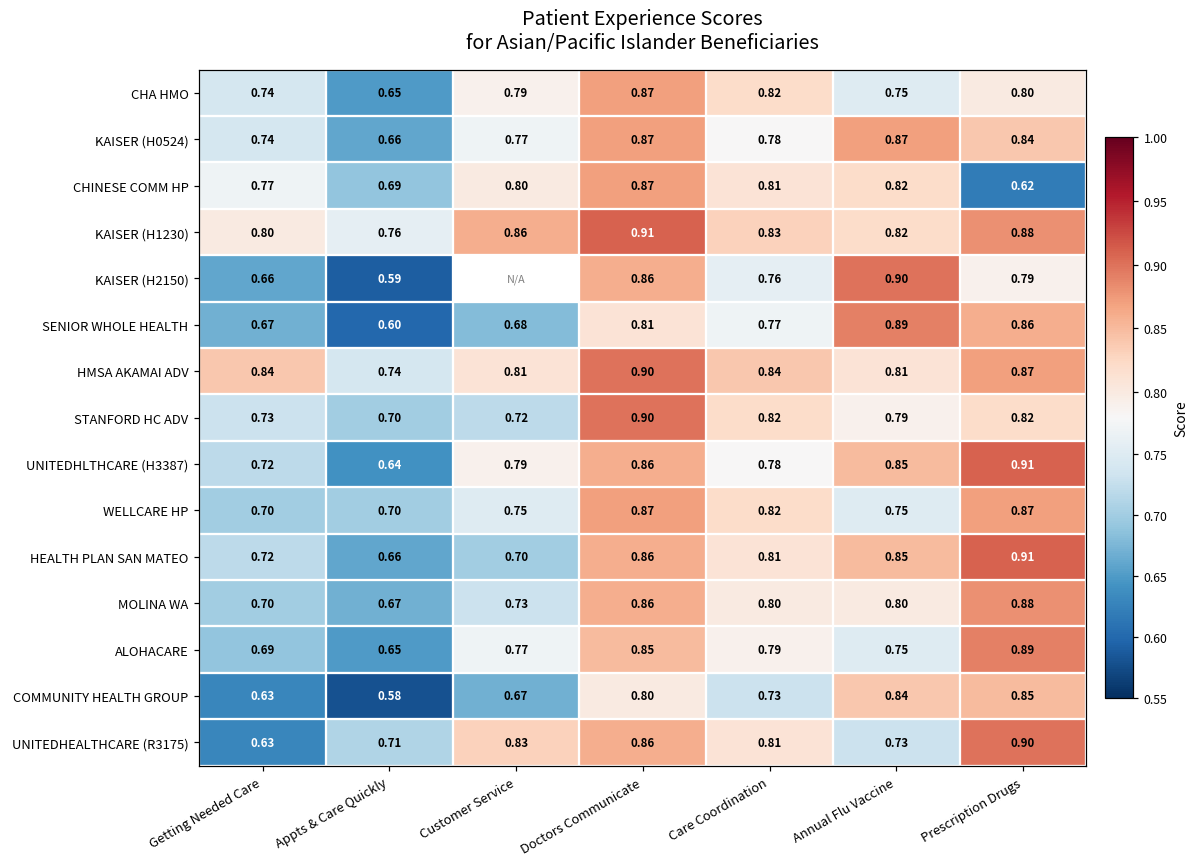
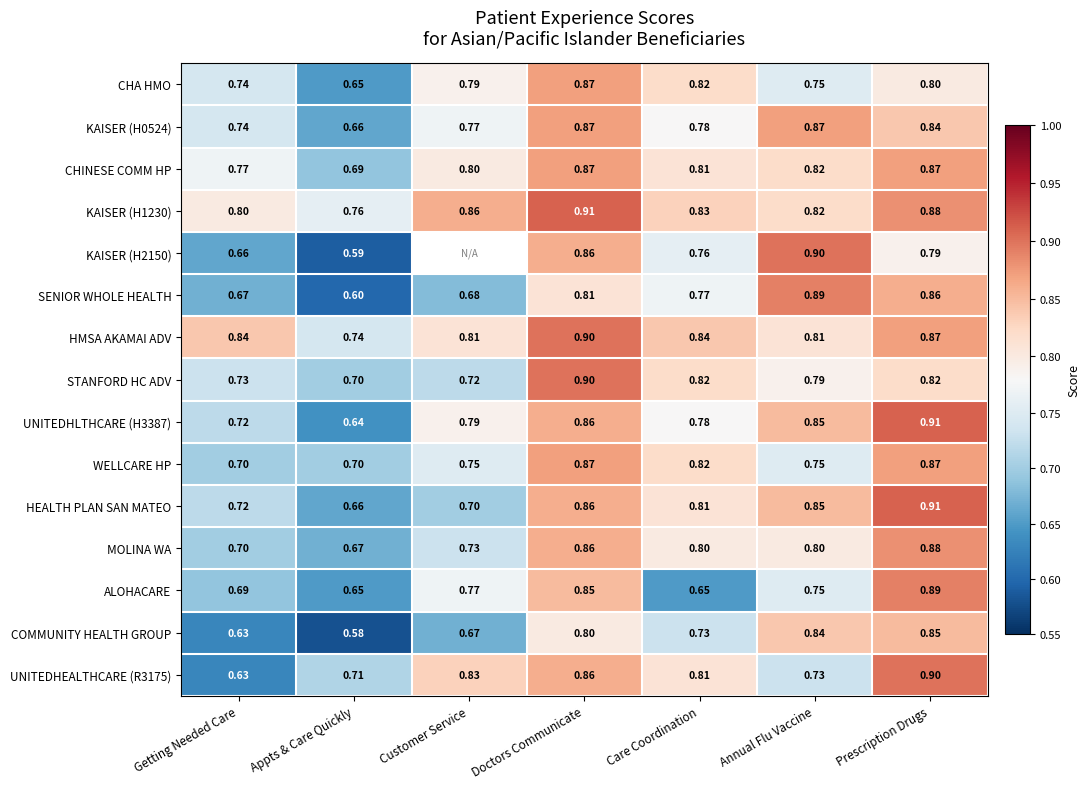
  {
    "CHA HMO": {
      "Getting Needed Care": 0.74,
      "Appts & Care Quickly": 0.65,
      "Customer Service": 0.79,
      "Doctors Communicate": 0.87,
      "Care Coordination": 0.82,
      "Annual Flu Vaccine": 0.75,
      "Prescription Drugs": 0.80
    },
    "KAISER (H0524)": {
      "Getting Needed Care": 0.74,
      "Appts & Care Quickly": 0.66,
      "Customer Service": 0.77,
      "Doctors Communicate": 0.87,
      "Care Coordination": 0.78,
      "Annual Flu Vaccine": 0.87,
      "Prescription Drugs": 0.84
    },
    "CHINESE COMM HP": {
      "Getting Needed Care": 0.77,
      "Appts & Care Quickly": 0.69,
      "Customer Service": 0.80,
      "Doctors Communicate": 0.87,
      "Care Coordination": 0.81,
      "Annual Flu Vaccine": 0.82,
-     "Prescription Drugs": 0.62
+     "Prescription Drugs": 0.87
    },
    "KAISER (H1230)": {
      "Getting Needed Care": 0.80,
      "Appts & Care Quickly": 0.76,
      "Customer Service": 0.86,
      "Doctors Communicate": 0.91,
      "Care Coordination": 0.83,
      "Annual Flu Vaccine": 0.82,
      "Prescription Drugs": 0.88
    },
    "KAISER (H2150)": {
      "Getting Needed Care": 0.66,
      "Appts & Care Quickly": 0.59,
      "Doctors Communicate": 0.86,
      "Care Coordination": 0.76,
      "Annual Flu Vaccine": 0.90,
      "Prescription Drugs": 0.79
    },
    "SENIOR WHOLE HEALTH": {
      "Getting Needed Care": 0.67,
      "Appts & Care Quickly": 0.60,
      "Customer Service": 0.68,
      "Doctors Communicate": 0.81,
      "Care Coordination": 0.77,
      "Annual Flu Vaccine": 0.89,
      "Prescription Drugs": 0.86
    },
    "HMSA AKAMAI ADV": {
      "Getting Needed Care": 0.84,
      "Appts & Care Quickly": 0.74,
      "Customer Service": 0.81,
      "Doctors Communicate": 0.90,
      "Care Coordination": 0.84,
      "Annual Flu Vaccine": 0.81,
      "Prescription Drugs": 0.87
    },
    "STANFORD HC ADV": {
      "Getting Needed Care": 0.73,
      "Appts & Care Quickly": 0.70,
      "Customer Service": 0.72,
      "Doctors Communicate": 0.90,
      "Care Coordination": 0.82,
      "Annual Flu Vaccine": 0.79,
      "Prescription Drugs": 0.82
    },
    "UNITEDHLTHCARE (H3387)": {
      "Getting Needed Care": 0.72,
      "Appts & Care Quickly": 0.64,
      "Customer Service": 0.79,
      "Doctors Communicate": 0.86,
      "Care Coordination": 0.78,
      "Annual Flu Vaccine": 0.85,
      "Prescription Drugs": 0.91
    },
    "WELLCARE HP": {
      "Getting Needed Care": 0.70,
      "Appts & Care Quickly": 0.70,
      "Customer Service": 0.75,
      "Doctors Communicate": 0.87,
      "Care Coordination": 0.82,
      "Annual Flu Vaccine": 0.75,
      "Prescription Drugs": 0.87
    },
    "HEALTH PLAN SAN MATEO": {
      "Getting Needed Care": 0.72,
      "Appts & Care Quickly": 0.66,
      "Customer Service": 0.70,
      "Doctors Communicate": 0.86,
      "Care Coordination": 0.81,
      "Annual Flu Vaccine": 0.85,
      "Prescription Drugs": 0.91
    },
    "MOLINA WA": {
      "Getting Needed Care": 0.70,
      "Appts & Care Quickly": 0.67,
      "Customer Service": 0.73,
      "Doctors Communicate": 0.86,
      "Care Coordination": 0.80,
      "Annual Flu Vaccine": 0.80,
      "Prescription Drugs": 0.88
    },
    "ALOHACARE": {
      "Getting Needed Care": 0.69,
      "Appts & Care Quickly": 0.65,
      "Customer Service": 0.77,
      "Doctors Communicate": 0.85,
-     "Care Coordination": 0.79,
+     "Care Coordination": 0.65,
      "Annual Flu Vaccine": 0.75,
      "Prescription Drugs": 0.89
    },
    "COMMUNITY HEALTH GROUP": {
      "Getting Needed Care": 0.63,
      "Appts & Care Quickly": 0.58,
      "Customer Service": 0.67,
      "Doctors Communicate": 0.80,
      "Care Coordination": 0.73,
      "Annual Flu Vaccine": 0.84,
      "Prescription Drugs": 0.85
    },
    "UNITEDHEALTHCARE (R3175)": {
      "Getting Needed Care": 0.63,
      "Appts & Care Quickly": 0.71,
      "Customer Service": 0.83,
      "Doctors Communicate": 0.86,
      "Care Coordination": 0.81,
      "Annual Flu Vaccine": 0.73,
      "Prescription Drugs": 0.90
    }
  }
